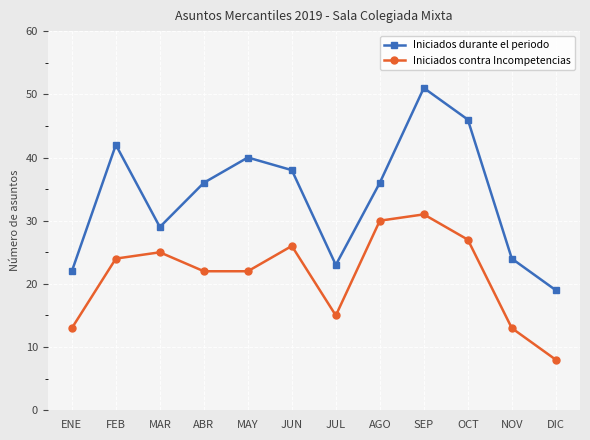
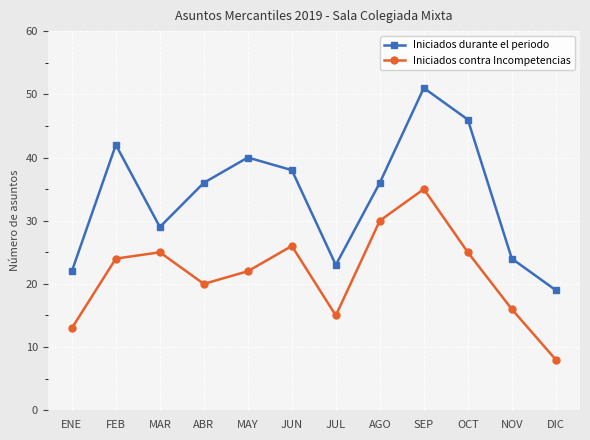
  {
    "Iniciados durante el periodo": {
      "ENE": 22,
      "FEB": 42,
      "MAR": 29,
      "ABR": 36,
      "MAY": 40,
      "JUN": 38,
      "JUL": 23,
      "AGO": 36,
      "SEP": 51,
      "OCT": 46,
      "NOV": 24,
      "DIC": 19
    },
    "Iniciados contra Incompetencias": {
      "ENE": 13,
      "FEB": 24,
      "MAR": 25,
-     "ABR": 22,
+     "ABR": 20,
      "MAY": 22,
      "JUN": 26,
      "JUL": 15,
      "AGO": 30,
-     "SEP": 31,
-     "OCT": 27,
-     "NOV": 13,
+     "SEP": 35,
+     "OCT": 25,
+     "NOV": 16,
      "DIC": 8
    }
  }
